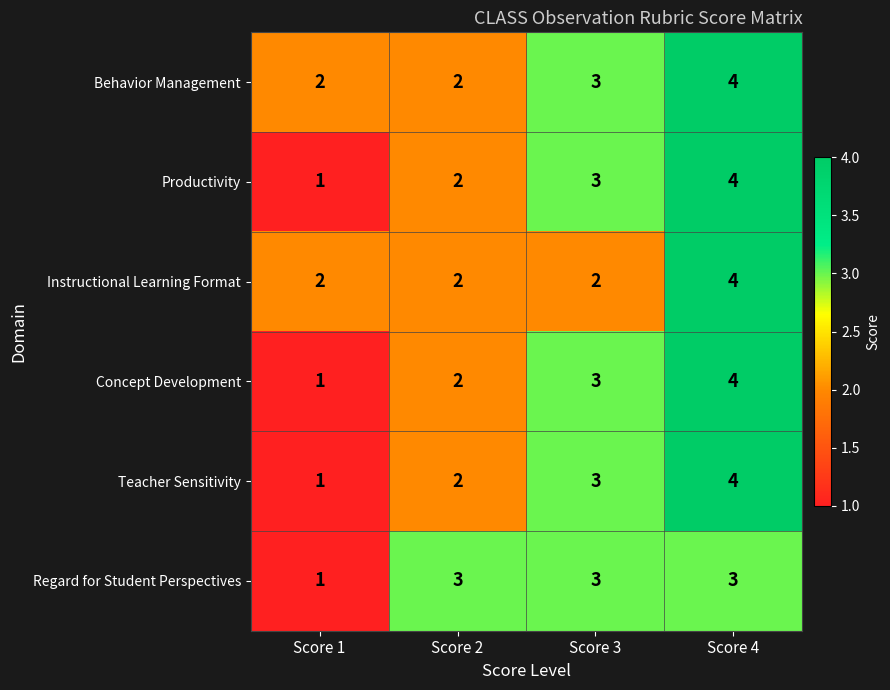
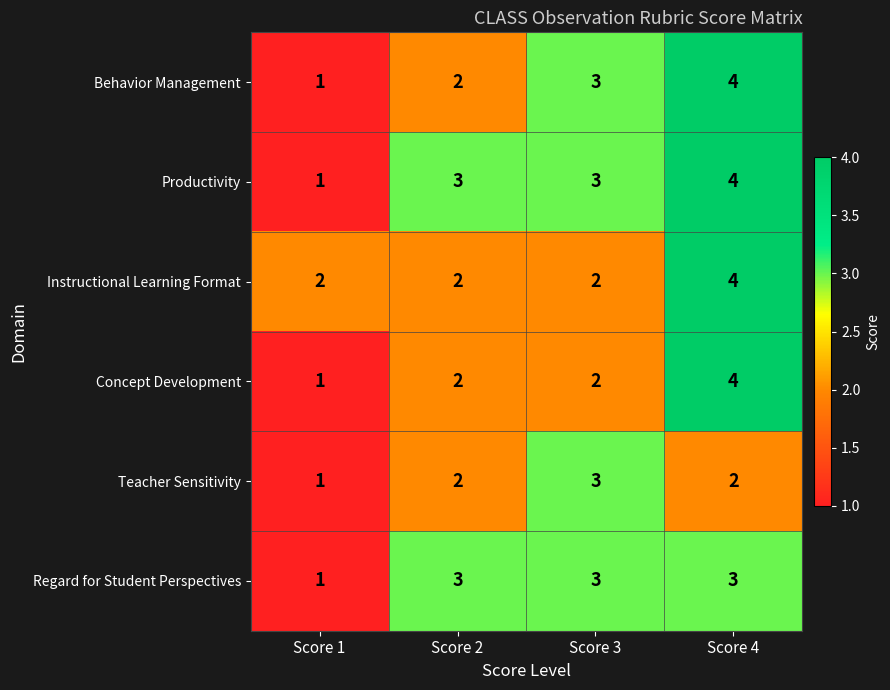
  {
    "Behavior Management": {
-     "Score 1": 2,
+     "Score 1": 1,
      "Score 2": 2,
      "Score 3": 3,
      "Score 4": 4
    },
    "Productivity": {
      "Score 1": 1,
-     "Score 2": 2,
+     "Score 2": 3,
      "Score 3": 3,
      "Score 4": 4
    },
    "Instructional Learning Format": {
      "Score 1": 2,
      "Score 2": 2,
      "Score 3": 2,
      "Score 4": 4
    },
    "Concept Development": {
      "Score 1": 1,
      "Score 2": 2,
-     "Score 3": 3,
+     "Score 3": 2,
      "Score 4": 4
    },
    "Teacher Sensitivity": {
      "Score 1": 1,
      "Score 2": 2,
      "Score 3": 3,
-     "Score 4": 4
+     "Score 4": 2
    },
    "Regard for Student Perspectives": {
      "Score 1": 1,
      "Score 2": 3,
      "Score 3": 3,
      "Score 4": 3
    }
  }
